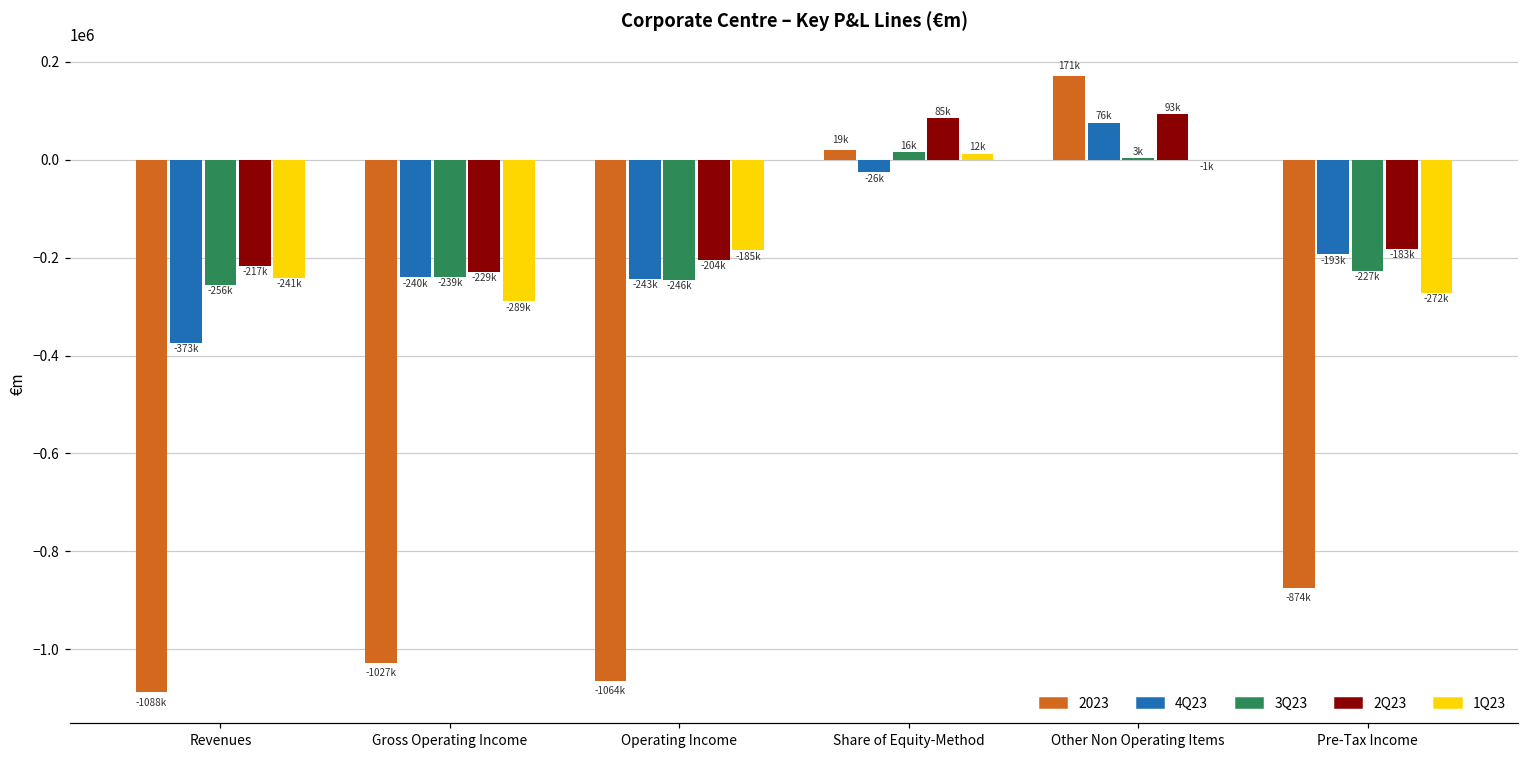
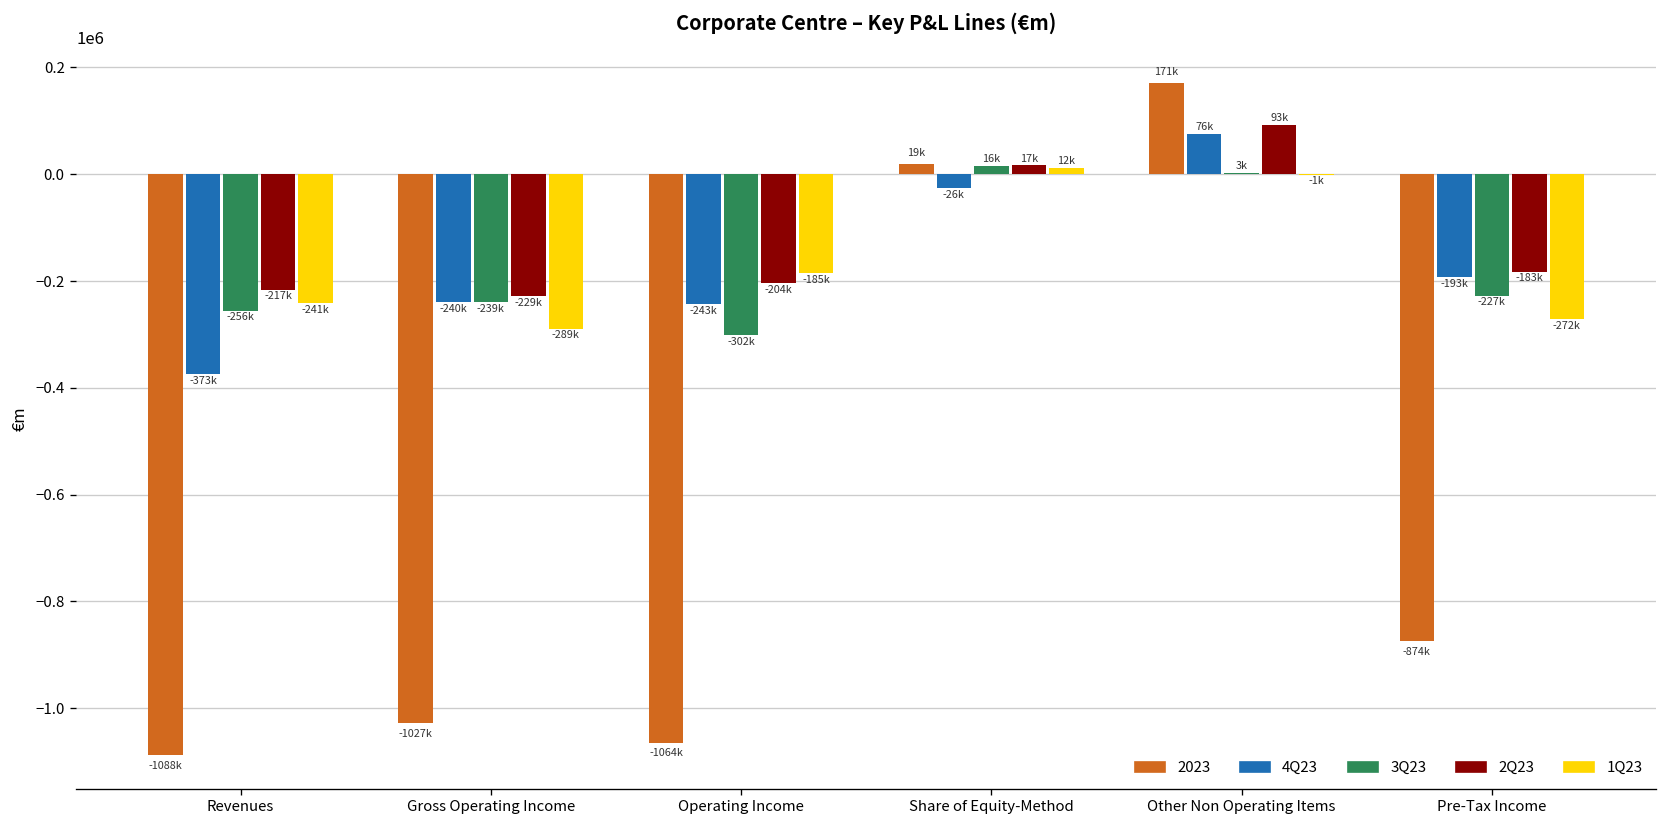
  {
    "2023": {
      "Revenues": "-1088k",
      "Gross Operating Income": "-1027k",
      "Operating Income": "-1064k",
      "Share of Equity-Method": "19k",
      "Other Non Operating Items": "171k",
      "Pre-Tax Income": "-874k"
    },
    "4Q23": {
      "Revenues": "-373k",
      "Gross Operating Income": "-240k",
      "Operating Income": "-243k",
      "Share of Equity-Method": "-26k",
      "Other Non Operating Items": "76k",
      "Pre-Tax Income": "-193k"
    },
    "3Q23": {
      "Revenues": "-256k",
      "Gross Operating Income": "-239k",
-     "Operating Income": "-246k",
+     "Operating Income": "-302k",
      "Share of Equity-Method": "16k",
      "Other Non Operating Items": "3k",
      "Pre-Tax Income": "-227k"
    },
    "2Q23": {
      "Revenues": "-217k",
      "Gross Operating Income": "-229k",
      "Operating Income": "-204k",
-     "Share of Equity-Method": "85k",
+     "Share of Equity-Method": "17k",
      "Other Non Operating Items": "93k",
      "Pre-Tax Income": "-183k"
    },
    "1Q23": {
      "Revenues": "-241k",
      "Gross Operating Income": "-289k",
      "Operating Income": "-185k",
      "Share of Equity-Method": "12k",
      "Other Non Operating Items": "-1k",
      "Pre-Tax Income": "-272k"
    }
  }
